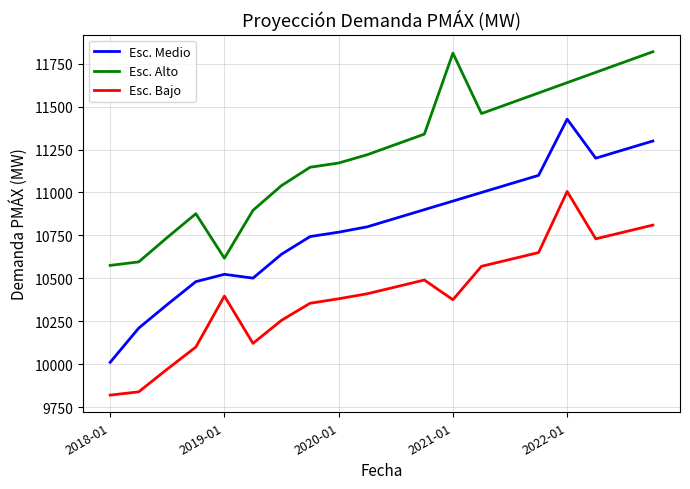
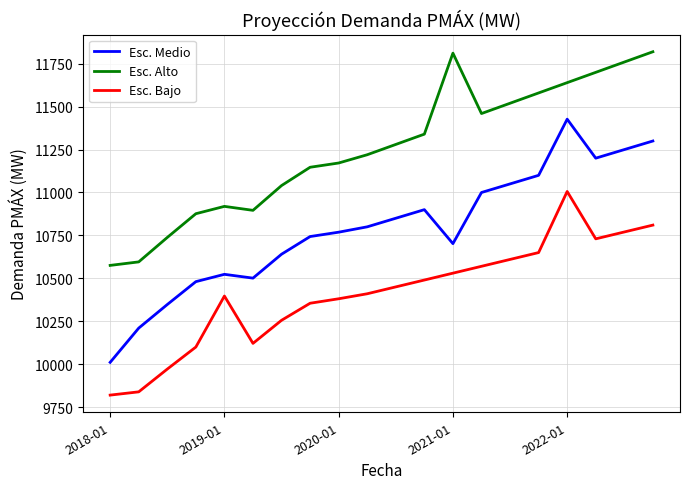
  {
    "Esc. Medio": {
      "2018-01": 10010,
      "2019-01": 10520,
      "2020-01": 10770,
-     "2021-01": 10950,
+     "2021-01": 10700,
      "2022-01": 11430
    },
    "Esc. Alto": {
      "2018-01": 10580,
-     "2019-01": 10620,
+     "2019-01": 10920,
      "2020-01": 11170,
      "2021-01": 11810,
      "2022-01": 11640
    },
    "Esc. Bajo": {
      "2018-01": 9820,
      "2019-01": 10400,
      "2020-01": 10380,
-     "2021-01": 10380,
+     "2021-01": 10530,
      "2022-01": 11010
    }
  }
